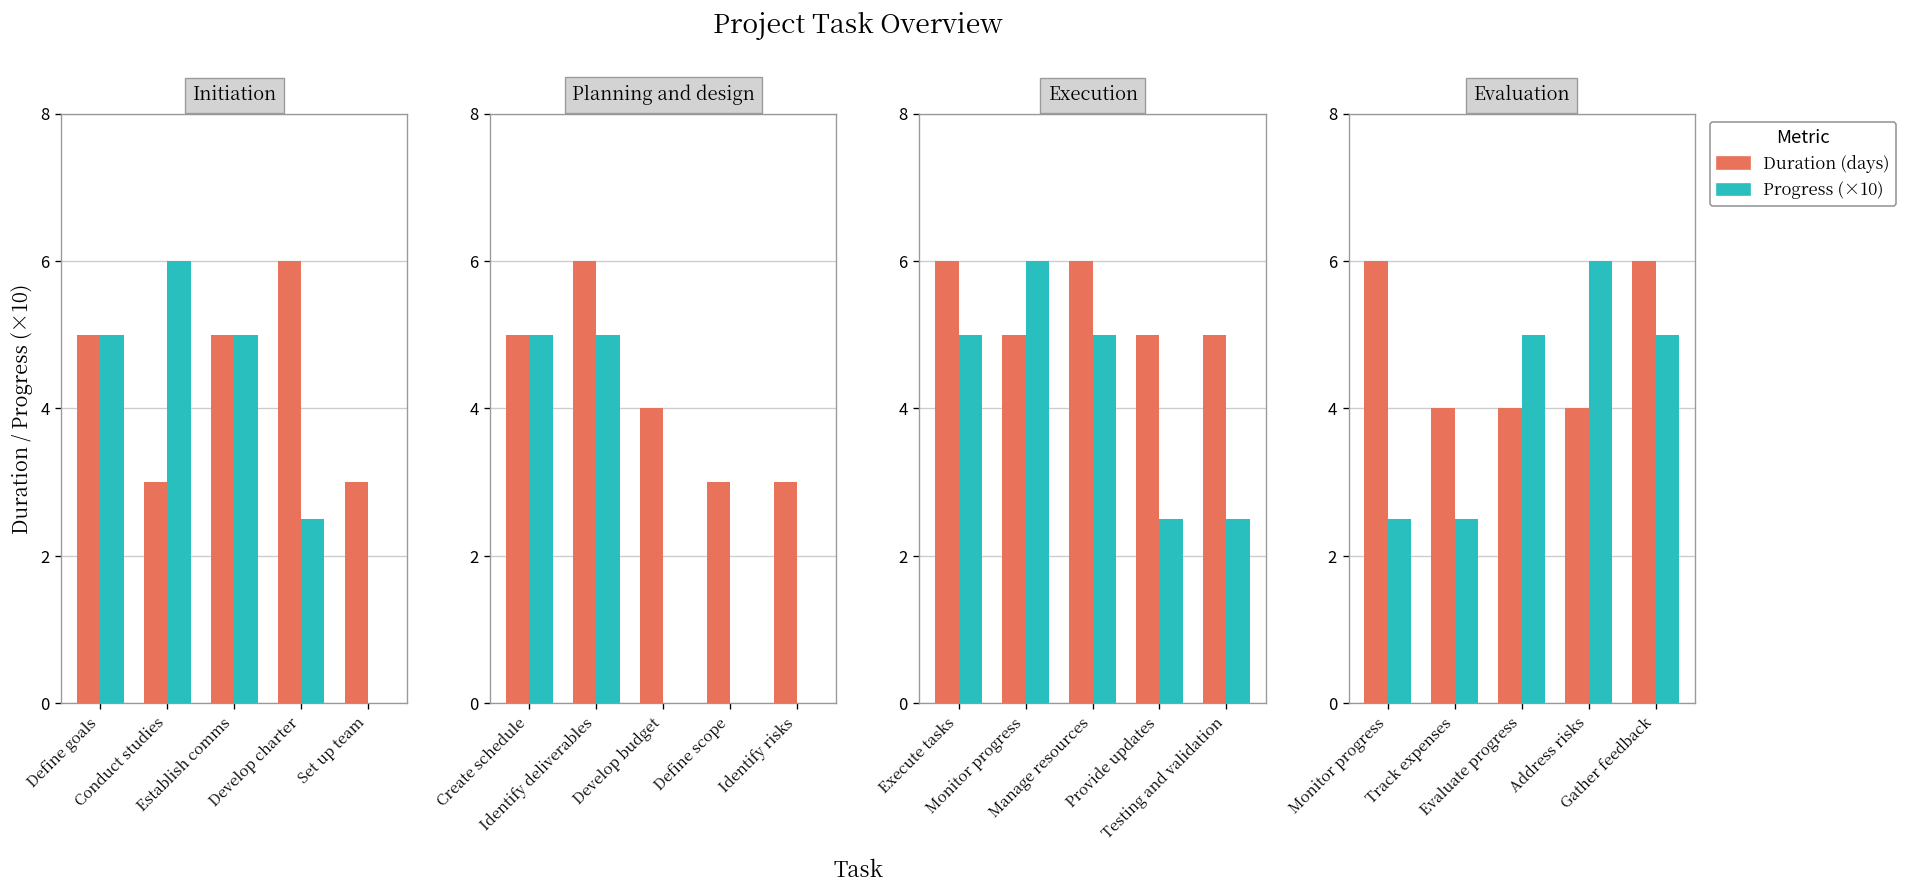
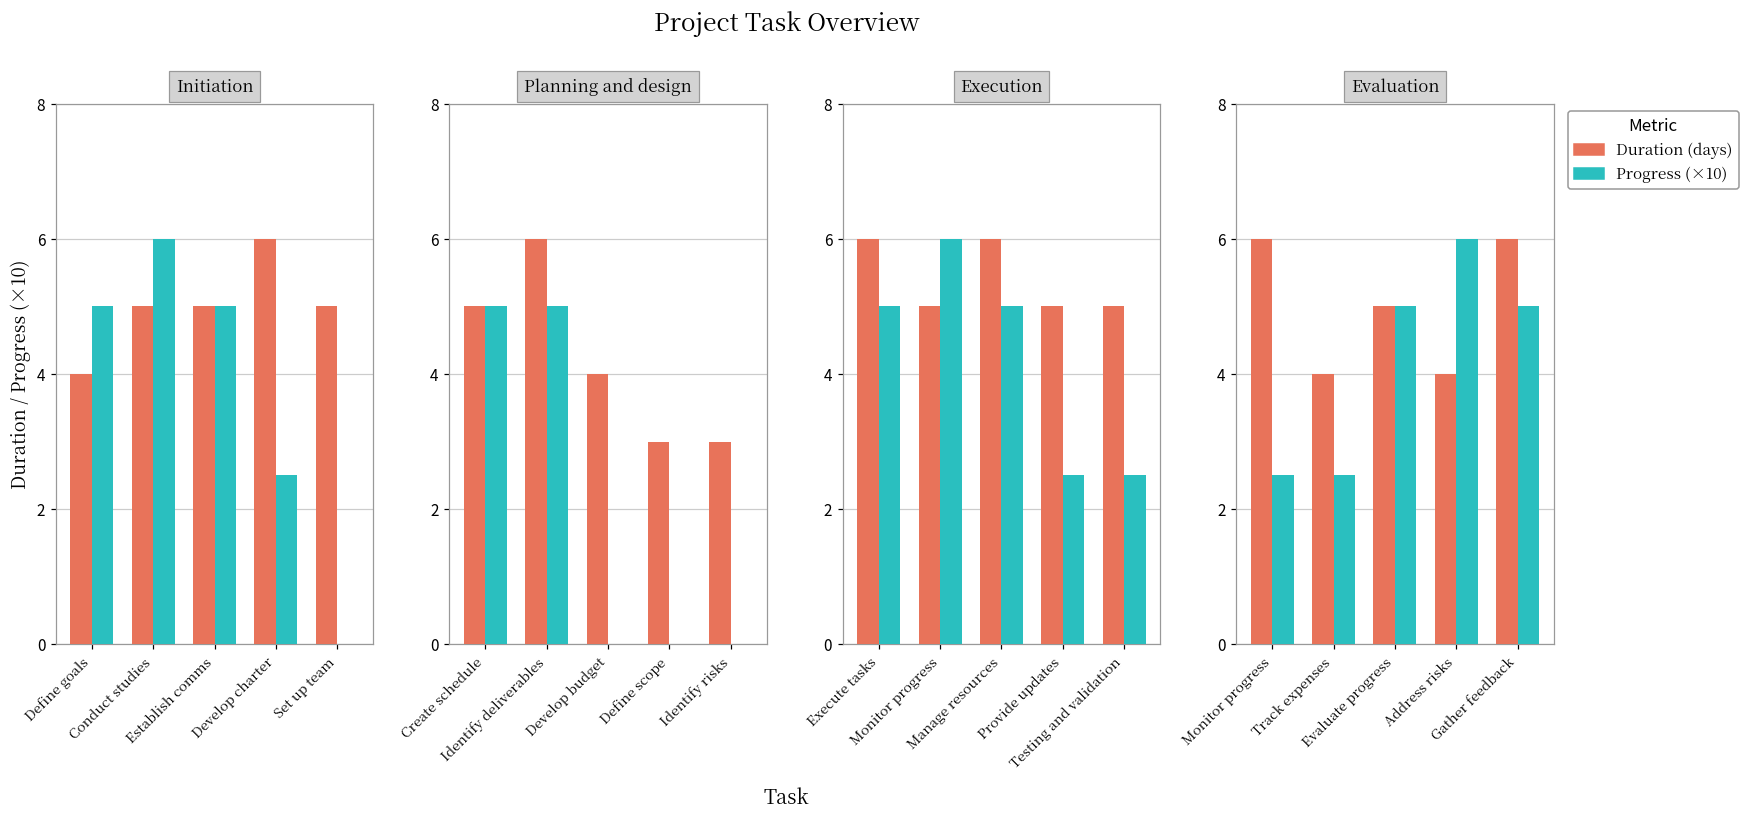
  {
    "Initiation": {
      "Duration (days)": {
-       "Define goals": 5,
-       "Conduct studies": 3,
+       "Define goals": 4,
+       "Conduct studies": 5,
        "Establish comms": 5,
        "Develop charter": 6,
-       "Set up team": 3
+       "Set up team": 5
      },
      "Progress (×10)": {
        "Define goals": 5,
        "Conduct studies": 6,
        "Establish comms": 5,
        "Develop charter": 2.5,
        "Set up team": 0
      }
    },
    "Planning and design": {
      "Duration (days)": {
        "Create schedule": 5.0,
        "Identify deliverables": 6.0,
        "Develop budget": 4.0,
        "Define scope": 3.0,
        "Identify risks": 3.0
      },
      "Progress (×10)": {
        "Create schedule": 5.0,
        "Identify deliverables": 5.0,
        "Develop budget": 0.0,
        "Define scope": 0.0,
        "Identify risks": 0.0
      }
    },
    "Execution": {
      "Duration (days)": {
        "Execute tasks": 6.0,
        "Monitor progress": 5.0,
        "Manage resources": 6.0,
        "Provide updates": 5.0,
        "Testing and validation": 5.0
      },
      "Progress (×10)": {
        "Execute tasks": 5.0,
        "Monitor progress": 6.0,
        "Manage resources": 5.0,
        "Provide updates": 2.5,
        "Testing and validation": 2.5
      }
    },
    "Evaluation": {
      "Duration (days)": {
        "Monitor progress": 6,
        "Track expenses": 4,
-       "Evaluate progress": 4,
+       "Evaluate progress": 5,
        "Address risks": 4,
        "Gather feedback": 6
      },
      "Progress (×10)": {
        "Monitor progress": 2.5,
        "Track expenses": 2.5,
        "Evaluate progress": 5,
        "Address risks": 6,
        "Gather feedback": 5
      }
    }
  }
